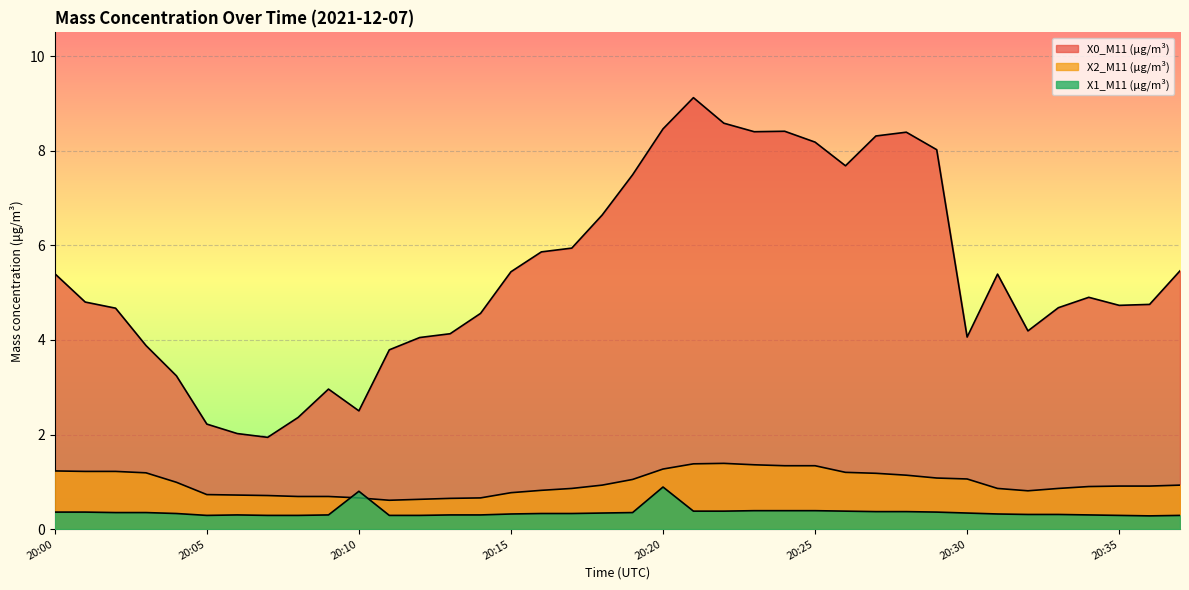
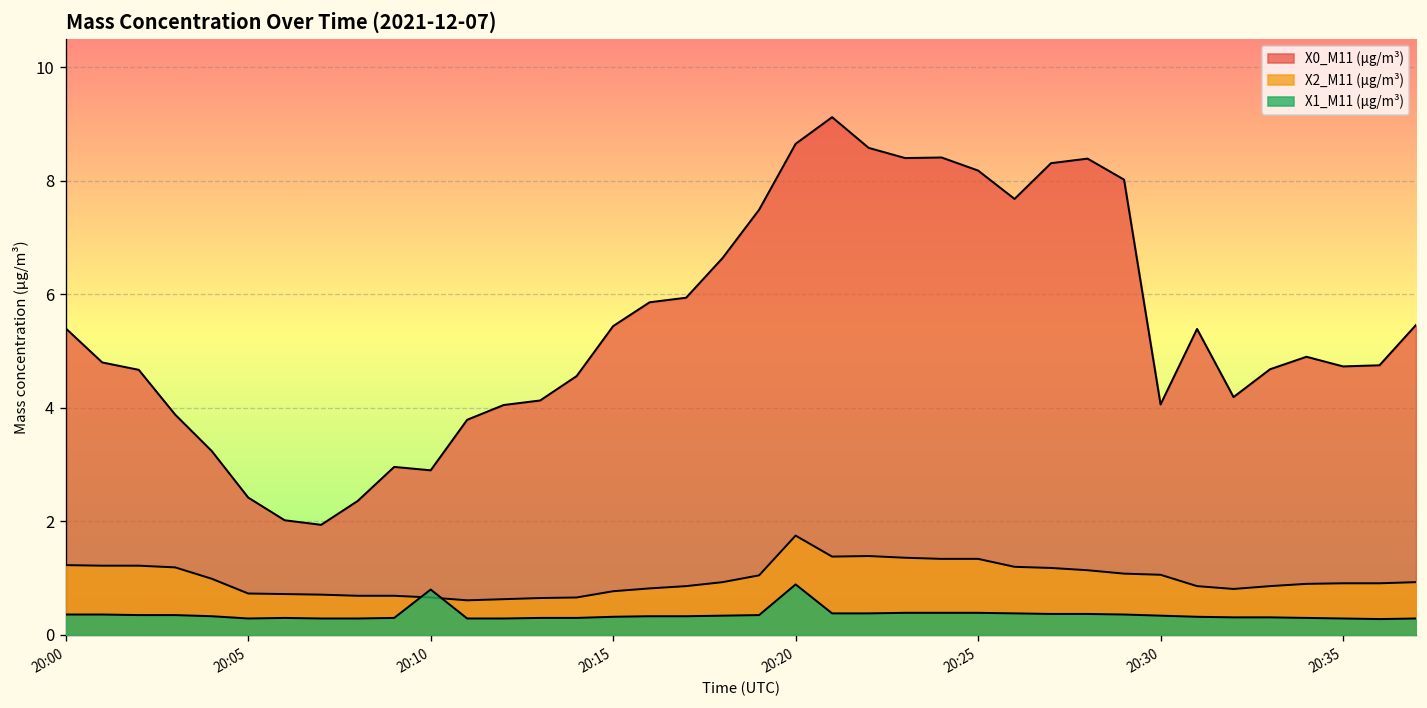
  {
    "X0_M11 (μg/m³)": {
      "20:00": 5.4,
-     "20:05": 2.2,
-     "20:10": 2.5,
+     "20:05": 2.4,
+     "20:10": 2.9,
      "20:15": 5.4,
-     "20:20": 8.5,
+     "20:20": 8.7,
      "20:25": 8.2,
      "20:30": 4.1,
      "20:35": 4.7
    },
    "X2_M11 (μg/m³)": {
      "20:00": 1.2,
      "20:05": 0.7,
      "20:10": 0.7,
      "20:15": 0.8,
-     "20:20": 1.3,
+     "20:20": 1.8,
      "20:25": 1.3,
      "20:30": 1.1,
      "20:35": 0.9
    },
    "X1_M11 (μg/m³)": {
      "20:00": 0.4,
      "20:05": 0.3,
      "20:10": 0.8,
      "20:15": 0.3,
      "20:20": 0.9,
      "20:25": 0.4,
      "20:30": 0.3,
      "20:35": 0.3
    }
  }
